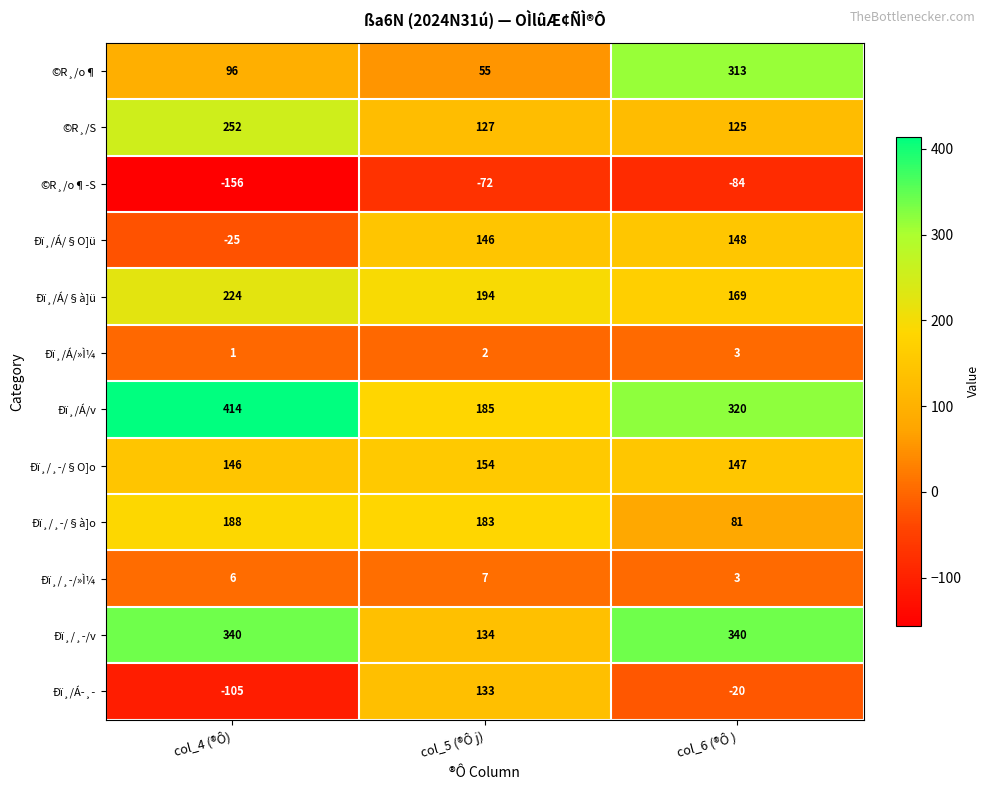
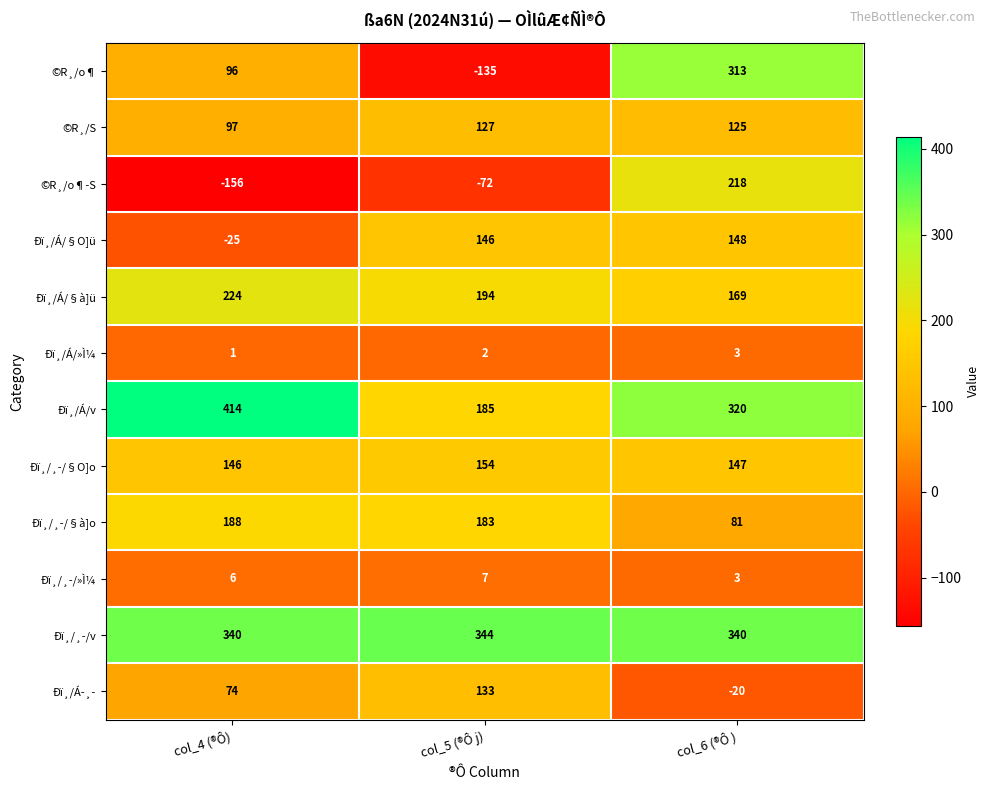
  {
    "©R¸/o¶": {
      "col_4 (®Ô)": 96,
-     "col_5 (®Ô j)": 55,
+     "col_5 (®Ô j)": -135,
      "col_6 (®Ô )": 313
    },
    "©R¸/S": {
-     "col_4 (®Ô)": 252,
+     "col_4 (®Ô)": 97,
      "col_5 (®Ô j)": 127,
      "col_6 (®Ô )": 125
    },
    "©R¸/o¶-S": {
      "col_4 (®Ô)": -156,
      "col_5 (®Ô j)": -72,
-     "col_6 (®Ô )": -84
+     "col_6 (®Ô )": 218
    },
    "Ðï¸/Á/§O]ü": {
      "col_4 (®Ô)": -25,
      "col_5 (®Ô j)": 146,
      "col_6 (®Ô )": 148
    },
    "Ðï¸/Á/§à]ü": {
      "col_4 (®Ô)": 224,
      "col_5 (®Ô j)": 194,
      "col_6 (®Ô )": 169
    },
    "Ðï¸/Á/»Ì¼": {
      "col_4 (®Ô)": 1,
      "col_5 (®Ô j)": 2,
      "col_6 (®Ô )": 3
    },
    "Ðï¸/Á/v": {
      "col_4 (®Ô)": 414,
      "col_5 (®Ô j)": 185,
      "col_6 (®Ô )": 320
    },
    "Ðï¸/¸­/§O]o": {
      "col_4 (®Ô)": 146,
      "col_5 (®Ô j)": 154,
      "col_6 (®Ô )": 147
    },
    "Ðï¸/¸­/§à]o": {
      "col_4 (®Ô)": 188,
      "col_5 (®Ô j)": 183,
      "col_6 (®Ô )": 81
    },
    "Ðï¸/¸­/»Ì¼": {
      "col_4 (®Ô)": 6,
      "col_5 (®Ô j)": 7,
      "col_6 (®Ô )": 3
    },
    "Ðï¸/¸­/v": {
      "col_4 (®Ô)": 340,
-     "col_5 (®Ô j)": 134,
+     "col_5 (®Ô j)": 344,
      "col_6 (®Ô )": 340
    },
    "Ðï¸/Á-¸­": {
-     "col_4 (®Ô)": -105,
+     "col_4 (®Ô)": 74,
      "col_5 (®Ô j)": 133,
      "col_6 (®Ô )": -20
    }
  }
